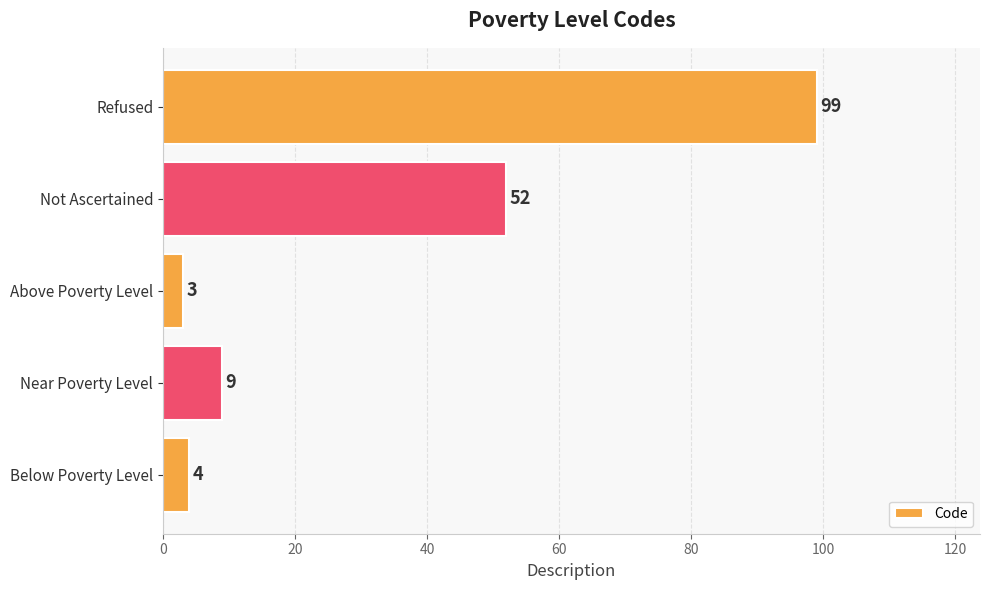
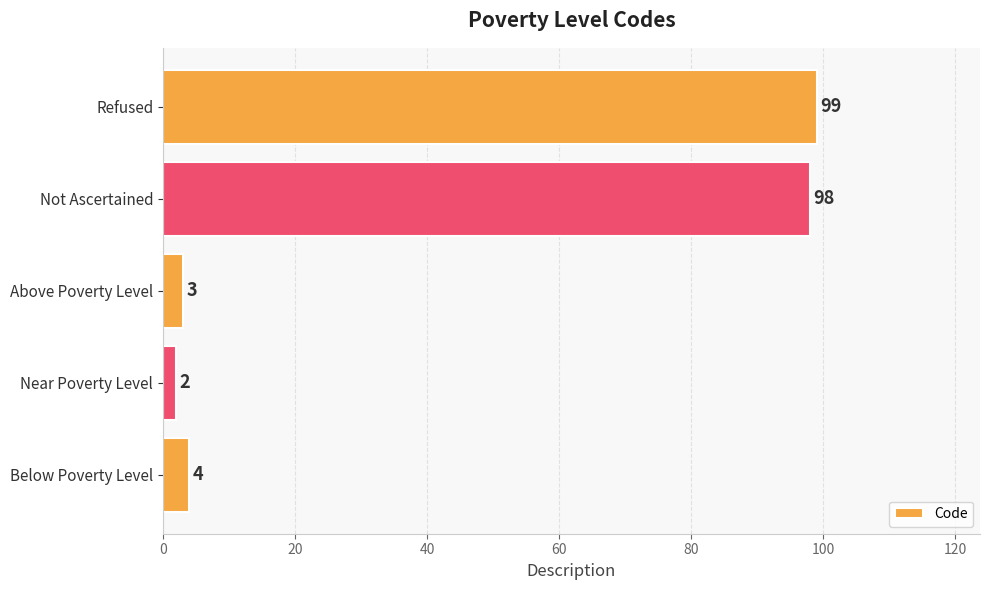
  {
    "Refused": 99,
-   "Not Ascertained": 52,
+   "Not Ascertained": 98,
    "Above Poverty Level": 3,
-   "Near Poverty Level": 9,
+   "Near Poverty Level": 2,
    "Below Poverty Level": 4
  }
